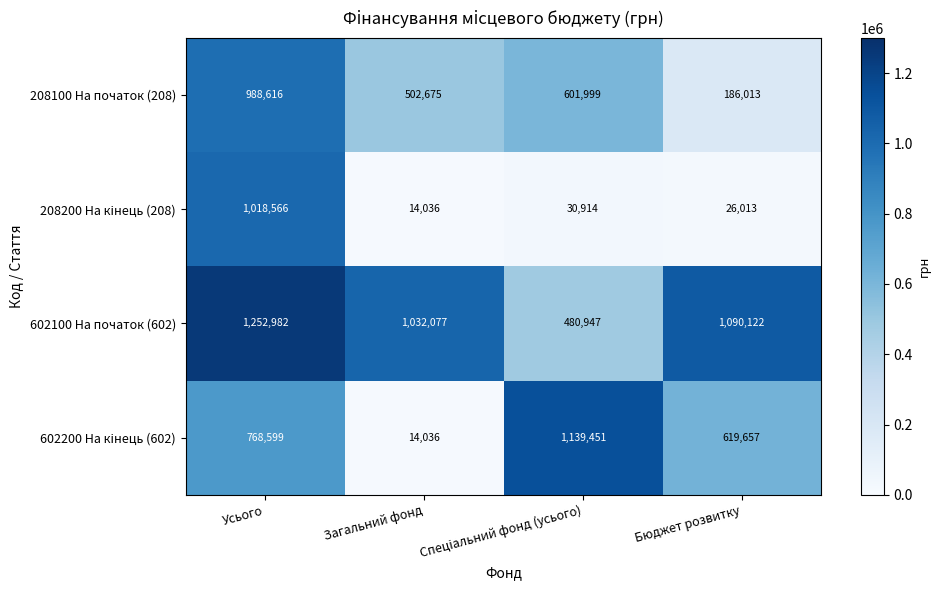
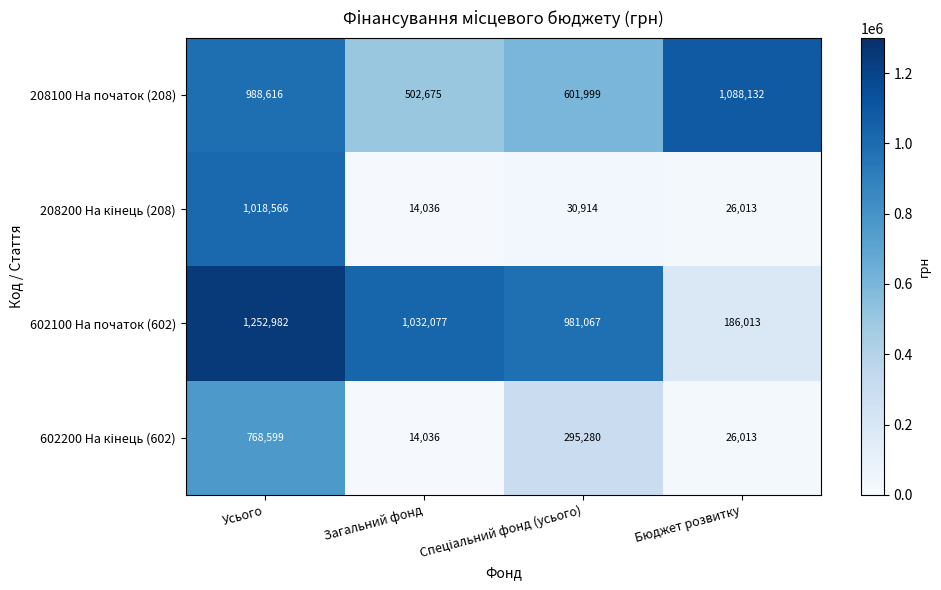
  {
    "208100 На початок (208)": {
      "Усього": "988,616",
      "Загальний фонд": "502,675",
      "Спеціальний фонд (усього)": "601,999",
-     "Бюджет розвитку": "186,013"
+     "Бюджет розвитку": "1,088,132"
    },
    "208200 На кінець (208)": {
      "Усього": "1,018,566",
      "Загальний фонд": "14,036",
      "Спеціальний фонд (усього)": "30,914",
      "Бюджет розвитку": "26,013"
    },
    "602100 На початок (602)": {
      "Усього": "1,252,982",
      "Загальний фонд": "1,032,077",
-     "Спеціальний фонд (усього)": "480,947",
-     "Бюджет розвитку": "1,090,122"
+     "Спеціальний фонд (усього)": "981,067",
+     "Бюджет розвитку": "186,013"
    },
    "602200 На кінець (602)": {
      "Усього": "768,599",
      "Загальний фонд": "14,036",
-     "Спеціальний фонд (усього)": "1,139,451",
-     "Бюджет розвитку": "619,657"
+     "Спеціальний фонд (усього)": "295,280",
+     "Бюджет розвитку": "26,013"
    }
  }
